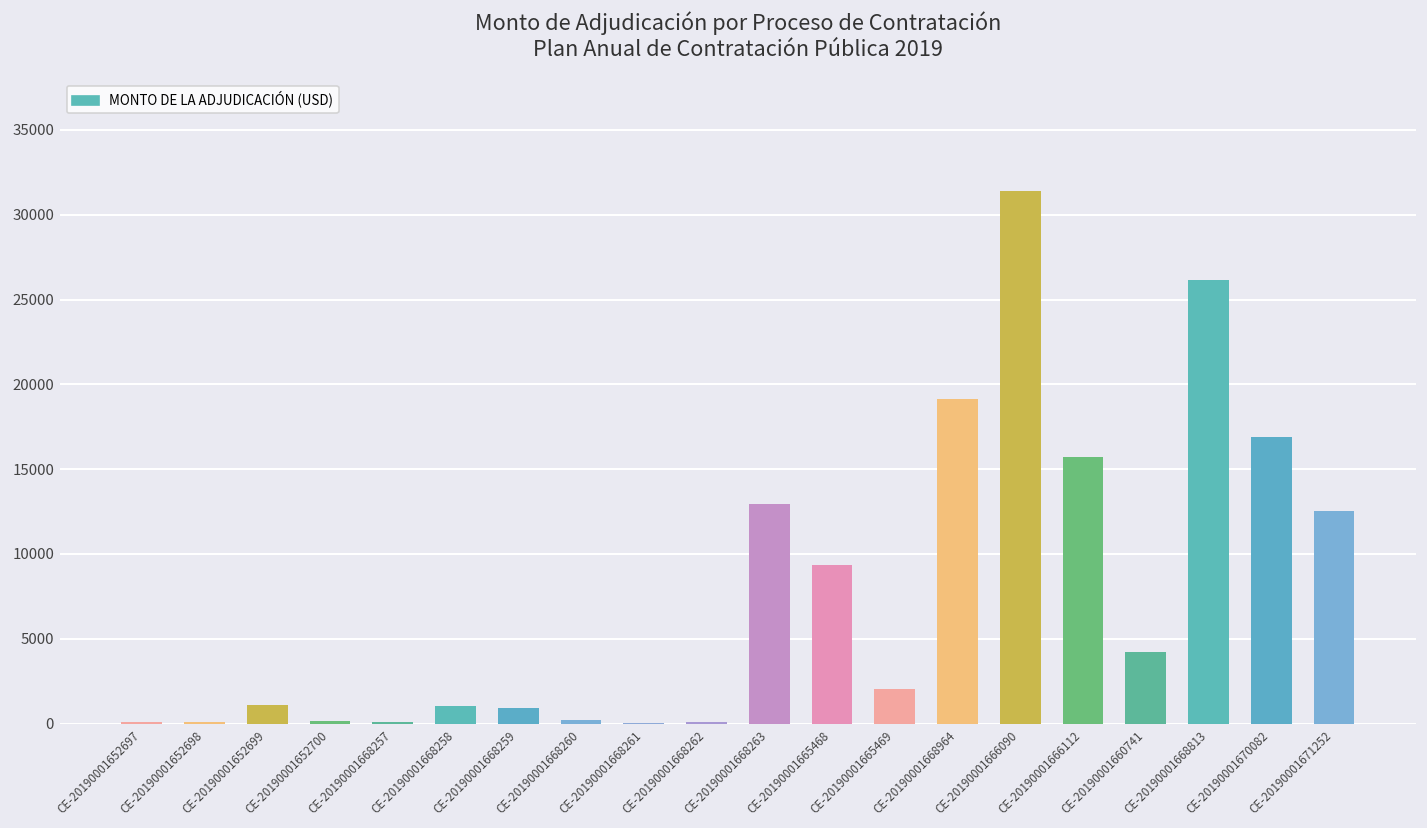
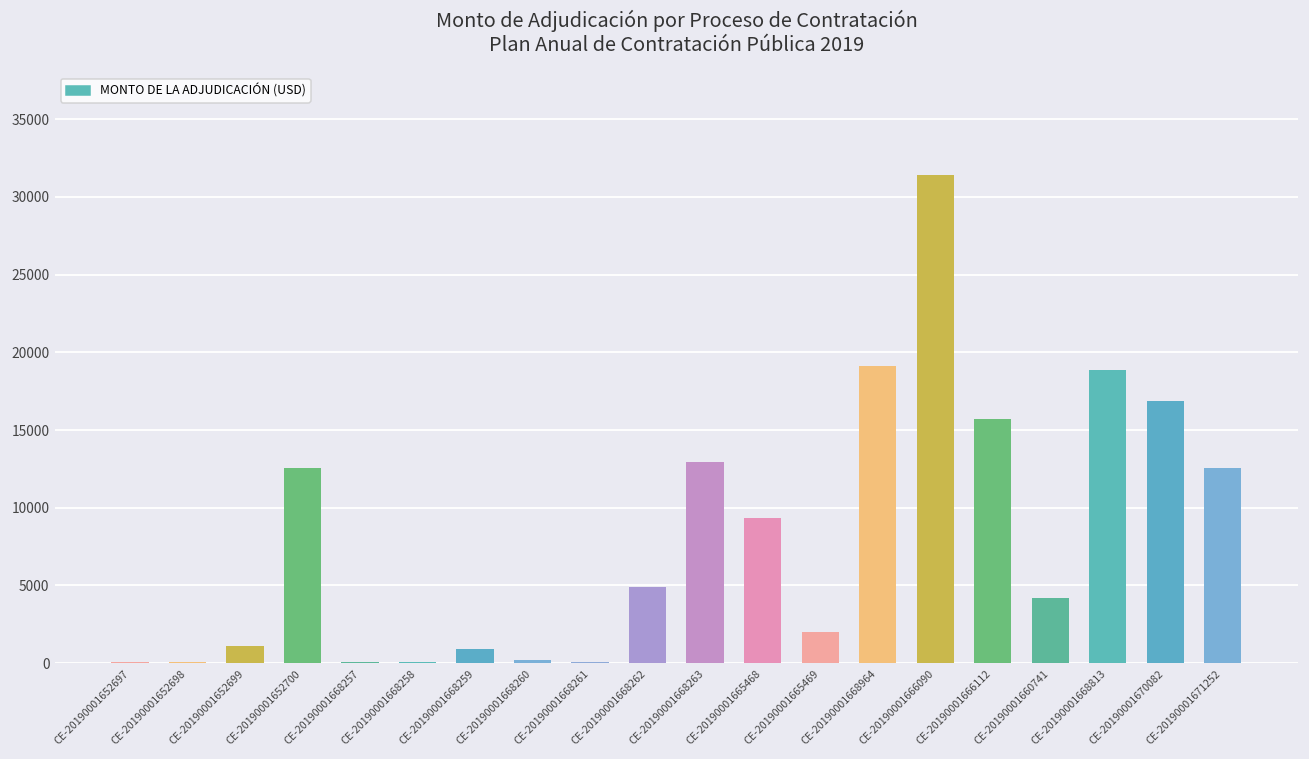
  {
    "CE-20190001652699": 1100,
-   "CE-20190001652700": 100,
-   "CE-20190001668258": 1100,
+   "CE-20190001652700": 12500,
+   "CE-20190001668258": 100,
    "CE-20190001668259": 900,
    "CE-20190001668260": 200,
-   "CE-20190001668262": 100,
+   "CE-20190001668262": 4900,
    "CE-20190001668263": 12900,
    "CE-20190001665468": 9400,
    "CE-20190001665469": 2000,
    "CE-20190001668964": 19100,
    "CE-20190001666090": 31400,
    "CE-20190001666112": 15700,
    "CE-20190001660741": 4200,
-   "CE-20190001668813": 26100,
+   "CE-20190001668813": 18800,
    "CE-20190001670082": 16900,
    "CE-20190001671252": 12600
  }
